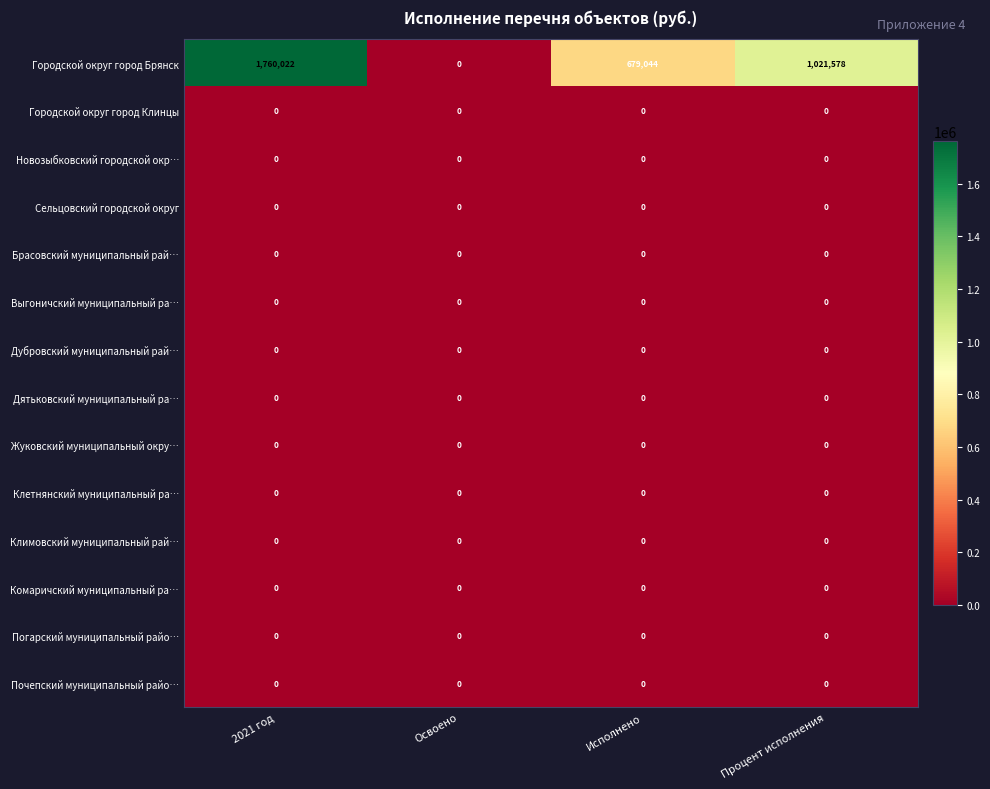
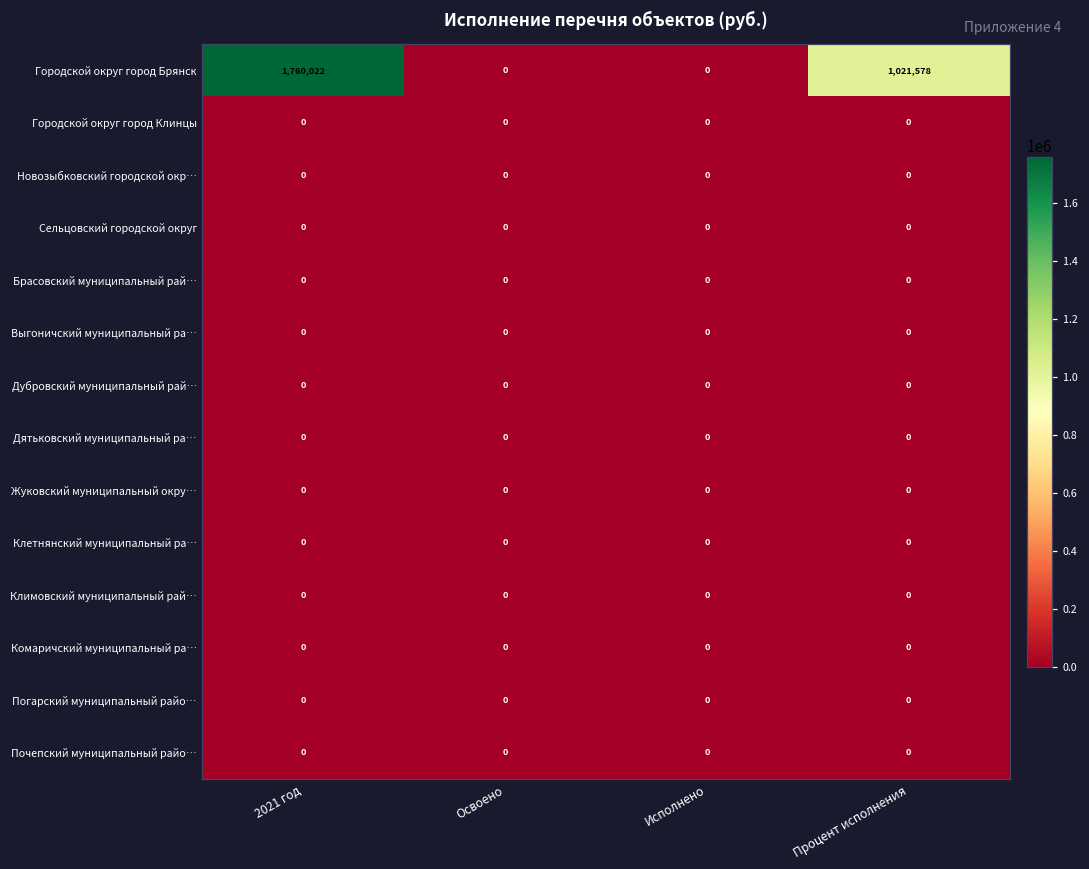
  {
    "Городской округ город Брянск": {
      "2021 год": "1,760,022",
      "Освоено": "0",
-     "Исполнено": "679,044",
+     "Исполнено": "0",
      "Процент исполнения": "1,021,578"
    },
    "Городской округ город Клинцы": {
      "2021 год": "0",
      "Освоено": "0",
      "Исполнено": "0",
      "Процент исполнения": "0"
    },
    "Новозыбковский городской окр…": {
      "2021 год": "0",
      "Освоено": "0",
      "Исполнено": "0",
      "Процент исполнения": "0"
    },
    "Сельцовский городской округ": {
      "2021 год": "0",
      "Освоено": "0",
      "Исполнено": "0",
      "Процент исполнения": "0"
    },
    "Брасовский муниципальный рай…": {
      "2021 год": "0",
      "Освоено": "0",
      "Исполнено": "0",
      "Процент исполнения": "0"
    },
    "Выгоничский муниципальный ра…": {
      "2021 год": "0",
      "Освоено": "0",
      "Исполнено": "0",
      "Процент исполнения": "0"
    },
    "Дубровский муниципальный рай…": {
      "2021 год": "0",
      "Освоено": "0",
      "Исполнено": "0",
      "Процент исполнения": "0"
    },
    "Дятьковский муниципальный ра…": {
      "2021 год": "0",
      "Освоено": "0",
      "Исполнено": "0",
      "Процент исполнения": "0"
    },
    "Жуковский муниципальный окру…": {
      "2021 год": "0",
      "Освоено": "0",
      "Исполнено": "0",
      "Процент исполнения": "0"
    },
    "Клетнянский муниципальный ра…": {
      "2021 год": "0",
      "Освоено": "0",
      "Исполнено": "0",
      "Процент исполнения": "0"
    },
    "Климовский муниципальный рай…": {
      "2021 год": "0",
      "Освоено": "0",
      "Исполнено": "0",
      "Процент исполнения": "0"
    },
    "Комаричский муниципальный ра…": {
      "2021 год": "0",
      "Освоено": "0",
      "Исполнено": "0",
      "Процент исполнения": "0"
    },
    "Погарский муниципальный райо…": {
      "2021 год": "0",
      "Освоено": "0",
      "Исполнено": "0",
      "Процент исполнения": "0"
    },
    "Почепский муниципальный райо…": {
      "2021 год": "0",
      "Освоено": "0",
      "Исполнено": "0",
      "Процент исполнения": "0"
    }
  }
